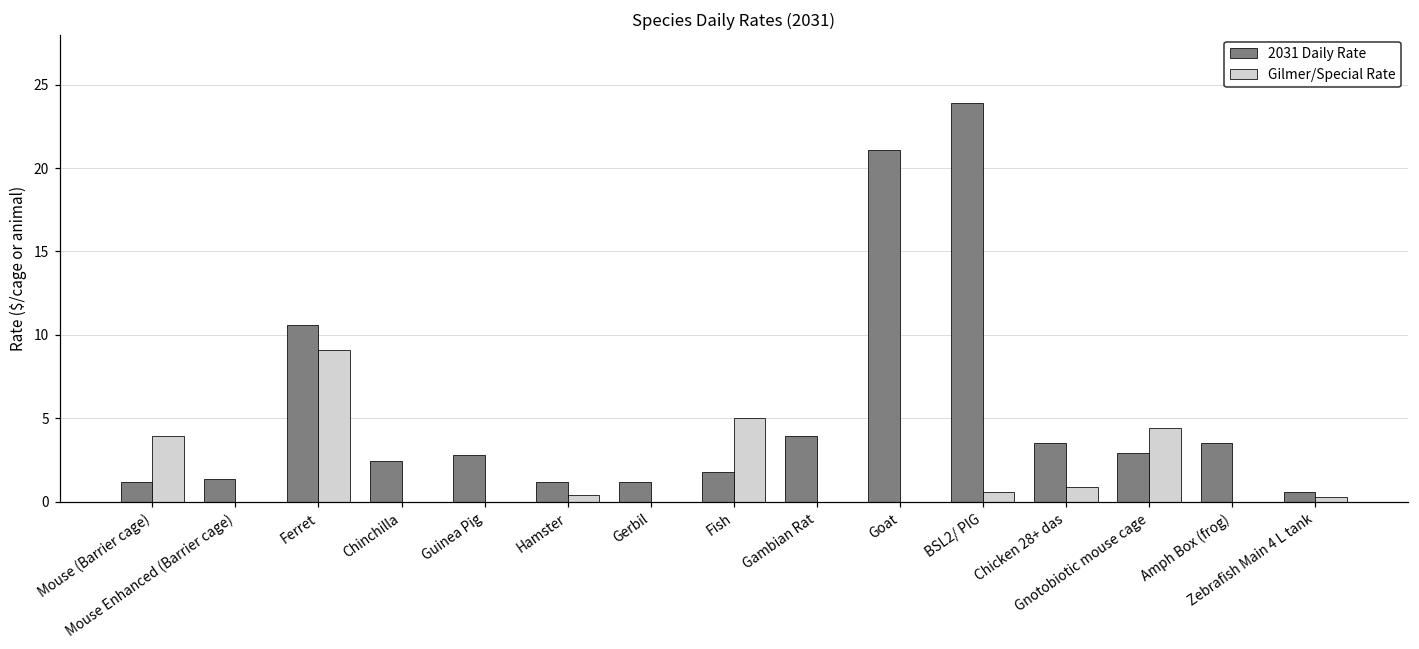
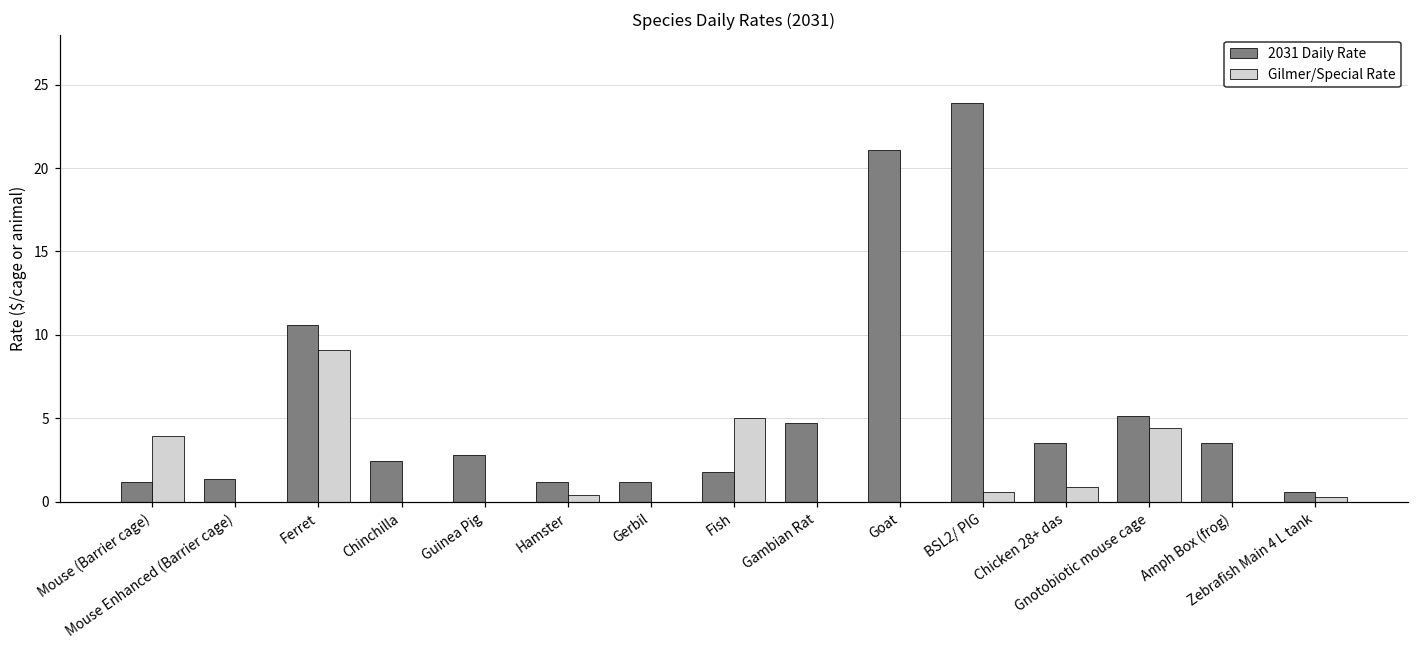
  {
    "2031 Daily Rate": {
      "Mouse (Barrier cage)": 1.2,
      "Mouse Enhanced (Barrier cage)": 1.3,
      "Ferret": 10.6,
      "Chinchilla": 2.4,
      "Guinea Pig": 2.8,
      "Hamster": 1.2,
      "Gerbil": 1.2,
      "Fish": 1.8,
-     "Gambian Rat": 3.9,
+     "Gambian Rat": 4.7,
      "Goat": 21.1,
      "BSL2/ PIG": 23.9,
      "Chicken 28+ das": 3.5,
-     "Gnotobiotic mouse cage": 2.9,
+     "Gnotobiotic mouse cage": 5.2,
      "Amph Box (frog)": 3.5,
      "Zebrafish Main 4 L tank": 0.6
    },
    "Gilmer/Special Rate": {
      "Mouse (Barrier cage)": 3.9,
      "Mouse Enhanced (Barrier cage)": 0.0,
      "Ferret": 9.1,
      "Chinchilla": 0.0,
      "Guinea Pig": 0.0,
      "Hamster": 0.4,
      "Gerbil": 0.0,
      "Fish": 5.0,
      "Gambian Rat": 0.0,
      "Goat": 0.0,
      "BSL2/ PIG": 0.6,
      "Chicken 28+ das": 0.9,
      "Gnotobiotic mouse cage": 4.4,
      "Amph Box (frog)": 0.0,
      "Zebrafish Main 4 L tank": 0.3
    }
  }
